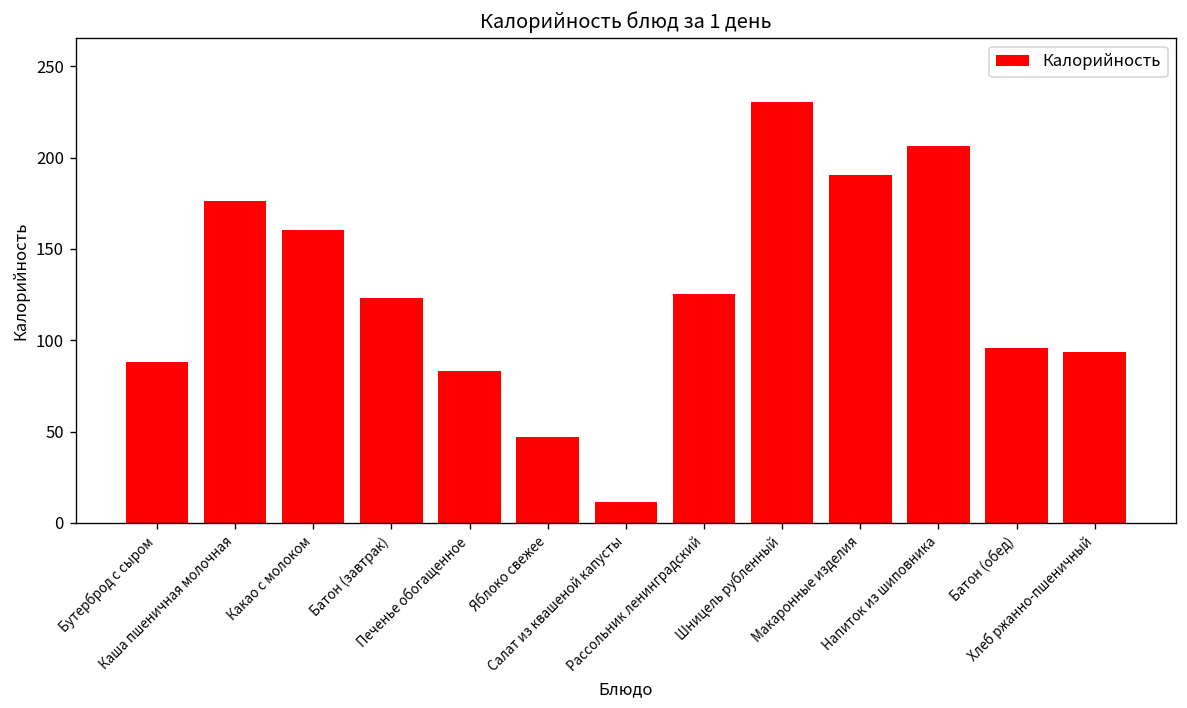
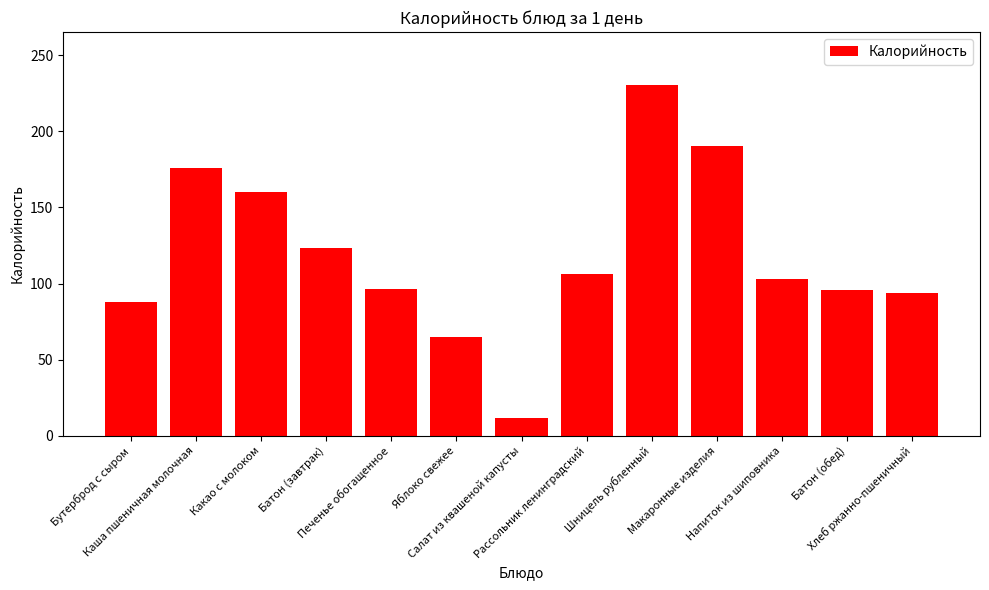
  {
    "Бутерброд с сыром": 88,
    "Каша пшеничная молочная": 176,
    "Какао с молоком": 160,
    "Батон (завтрак)": 123,
-   "Печенье обогащенное": 83,
-   "Яблоко свежее": 47,
+   "Печенье обогащенное": 96,
+   "Яблоко свежее": 65,
    "Салат из квашеной капусты": 12,
-   "Рассольник ленинградский": 125,
+   "Рассольник ленинградский": 106,
    "Шницель рубленный": 231,
    "Макаронные изделия": 190,
-   "Напиток из шиповника": 207,
+   "Напиток из шиповника": 103,
    "Батон (обед)": 96,
    "Хлеб ржанно-пшеничный": 94
  }
